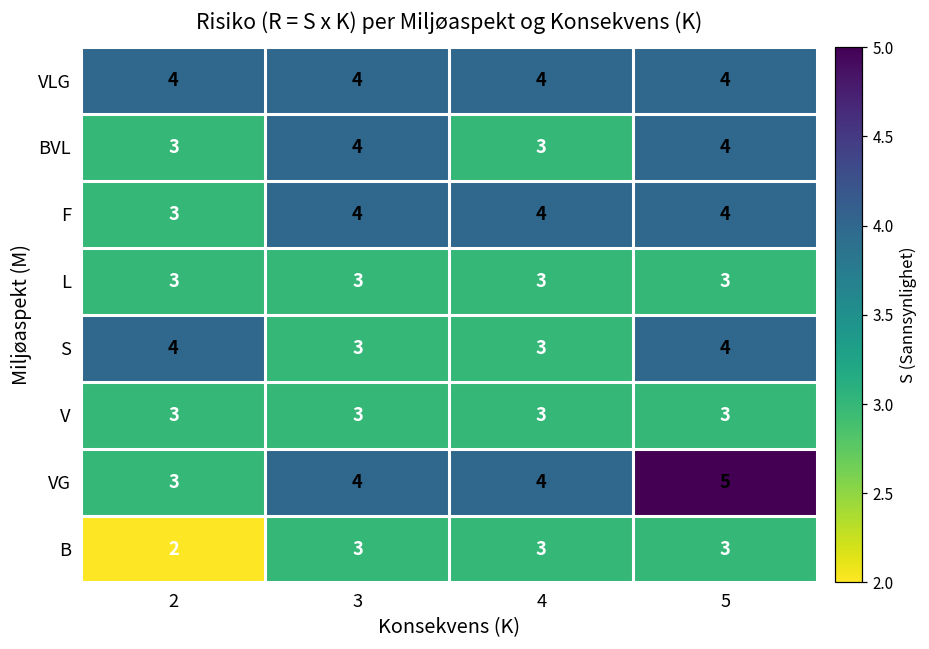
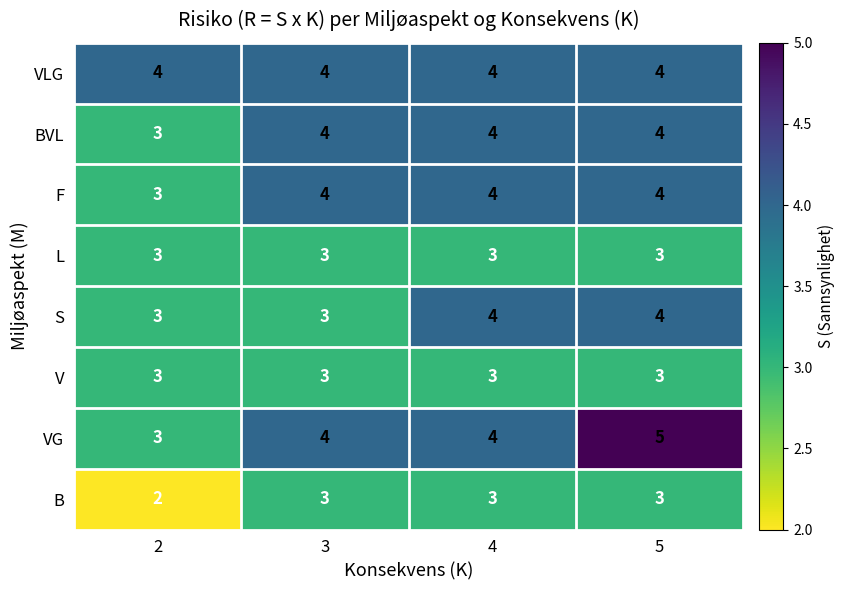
  {
    "VLG": {
      "2": 4,
      "3": 4,
      "4": 4,
      "5": 4
    },
    "BVL": {
      "2": 3,
      "3": 4,
-     "4": 3,
+     "4": 4,
      "5": 4
    },
    "F": {
      "2": 3,
      "3": 4,
      "4": 4,
      "5": 4
    },
    "L": {
      "2": 3,
      "3": 3,
      "4": 3,
      "5": 3
    },
    "S": {
-     "2": 4,
+     "2": 3,
      "3": 3,
-     "4": 3,
+     "4": 4,
      "5": 4
    },
    "V": {
      "2": 3,
      "3": 3,
      "4": 3,
      "5": 3
    },
    "VG": {
      "2": 3,
      "3": 4,
      "4": 4,
      "5": 5
    },
    "B": {
      "2": 2,
      "3": 3,
      "4": 3,
      "5": 3
    }
  }
